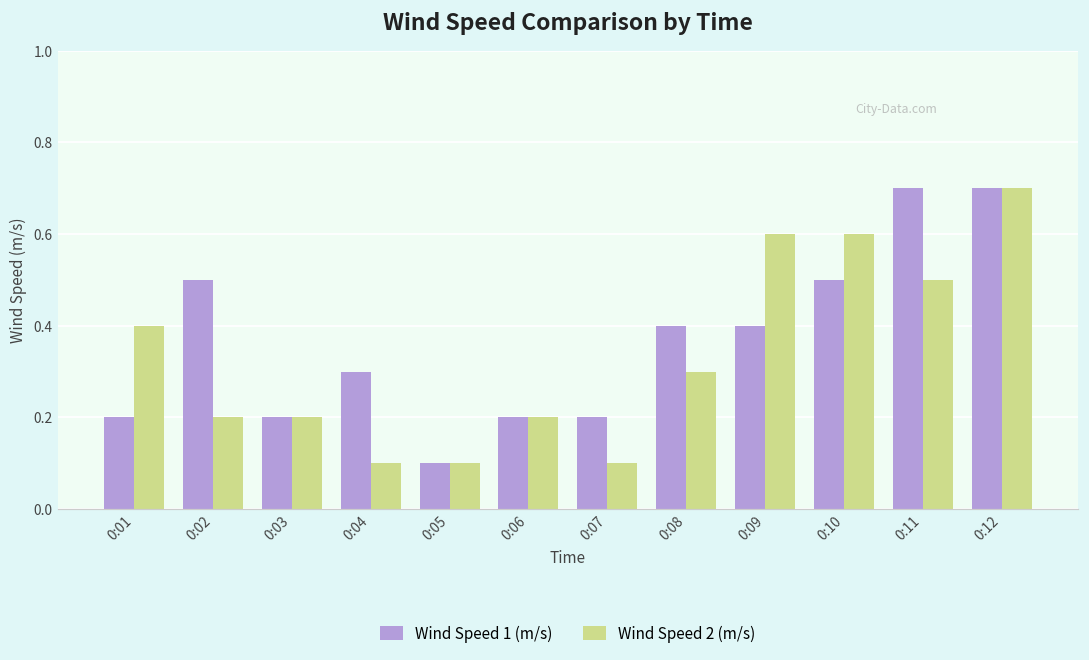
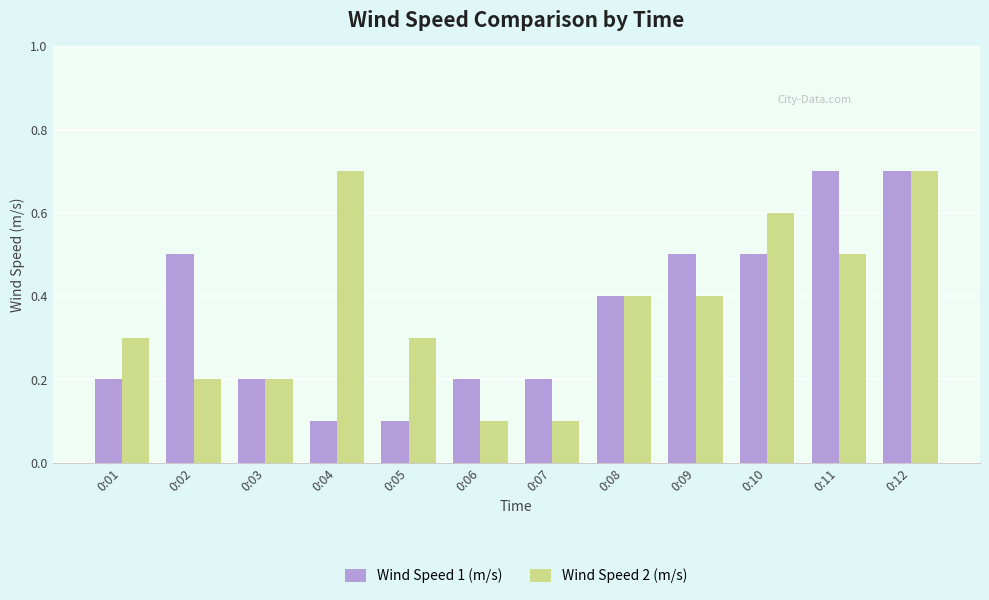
  {
    "Wind Speed 1 (m/s)": {
      "0:01": 0.2,
      "0:02": 0.5,
      "0:03": 0.2,
-     "0:04": 0.3,
+     "0:04": 0.1,
      "0:05": 0.1,
      "0:06": 0.2,
      "0:07": 0.2,
      "0:08": 0.4,
-     "0:09": 0.4,
+     "0:09": 0.5,
      "0:10": 0.5,
      "0:11": 0.7,
      "0:12": 0.7
    },
    "Wind Speed 2 (m/s)": {
-     "0:01": 0.4,
+     "0:01": 0.3,
      "0:02": 0.2,
      "0:03": 0.2,
-     "0:04": 0.1,
-     "0:05": 0.1,
-     "0:06": 0.2,
+     "0:04": 0.7,
+     "0:05": 0.3,
+     "0:06": 0.1,
      "0:07": 0.1,
-     "0:08": 0.3,
-     "0:09": 0.6,
+     "0:08": 0.4,
+     "0:09": 0.4,
      "0:10": 0.6,
      "0:11": 0.5,
      "0:12": 0.7
    }
  }
